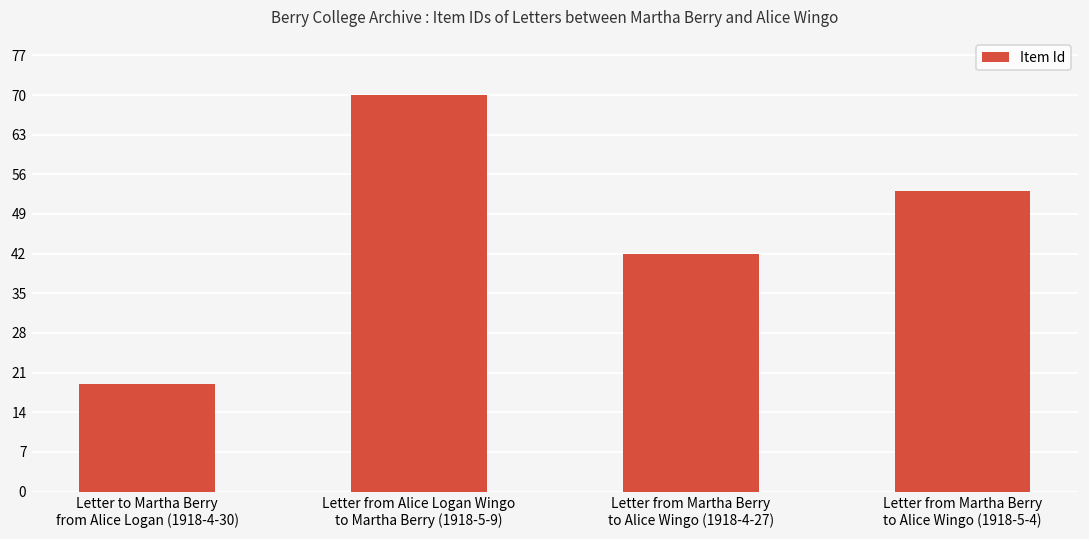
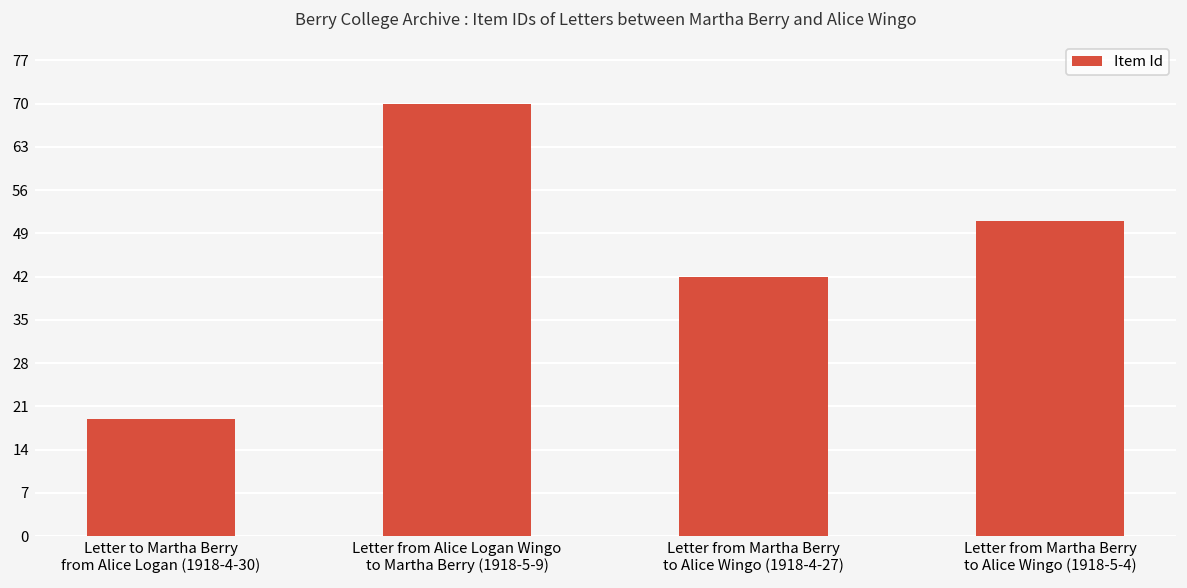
  {
    "Letter to Martha Berry from Alice Logan (1918-4-30)": 19,
    "Letter from Alice Logan Wingo to Martha Berry (1918-5-9)": 70,
    "Letter from Martha Berry to Alice Wingo (1918-4-27)": 42,
-   "Letter from Martha Berry to Alice Wingo (1918-5-4)": 53
+   "Letter from Martha Berry to Alice Wingo (1918-5-4)": 51
  }
